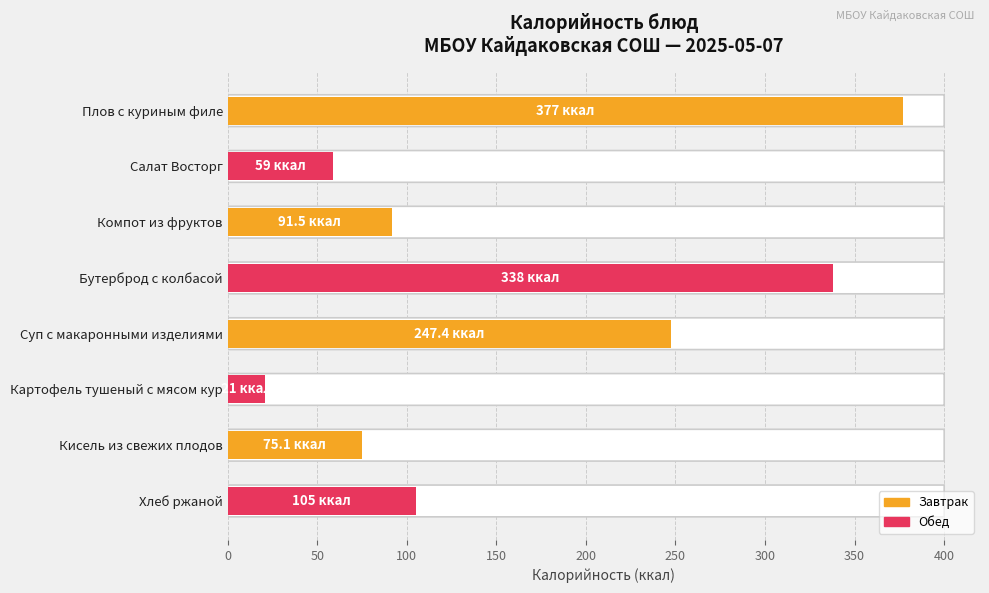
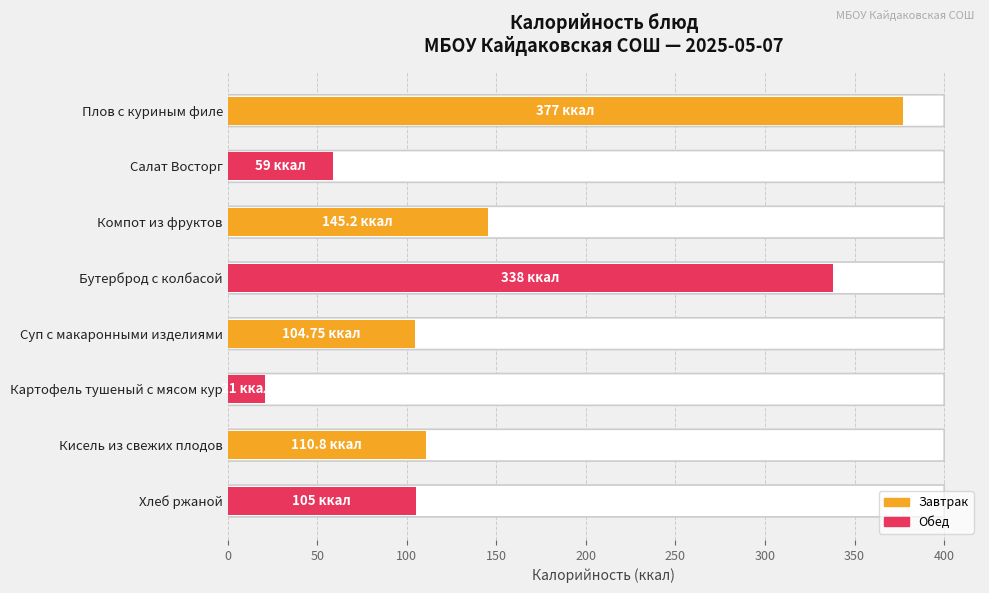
  {
    "Плов с куриным филе": 377,
    "Салат Восторг": 59,
-   "Компот из фруктов": 91.5,
+   "Компот из фруктов": 145.2,
    "Бутерброд с колбасой": 338,
-   "Суп с макаронными изделиями": 247.4,
+   "Суп с макаронными изделиями": 104.75,
    "Картофель тушеный с мясом кур": 21,
-   "Кисель из свежих плодов": 75.1,
+   "Кисель из свежих плодов": 110.8,
    "Хлеб ржаной": 105
  }
